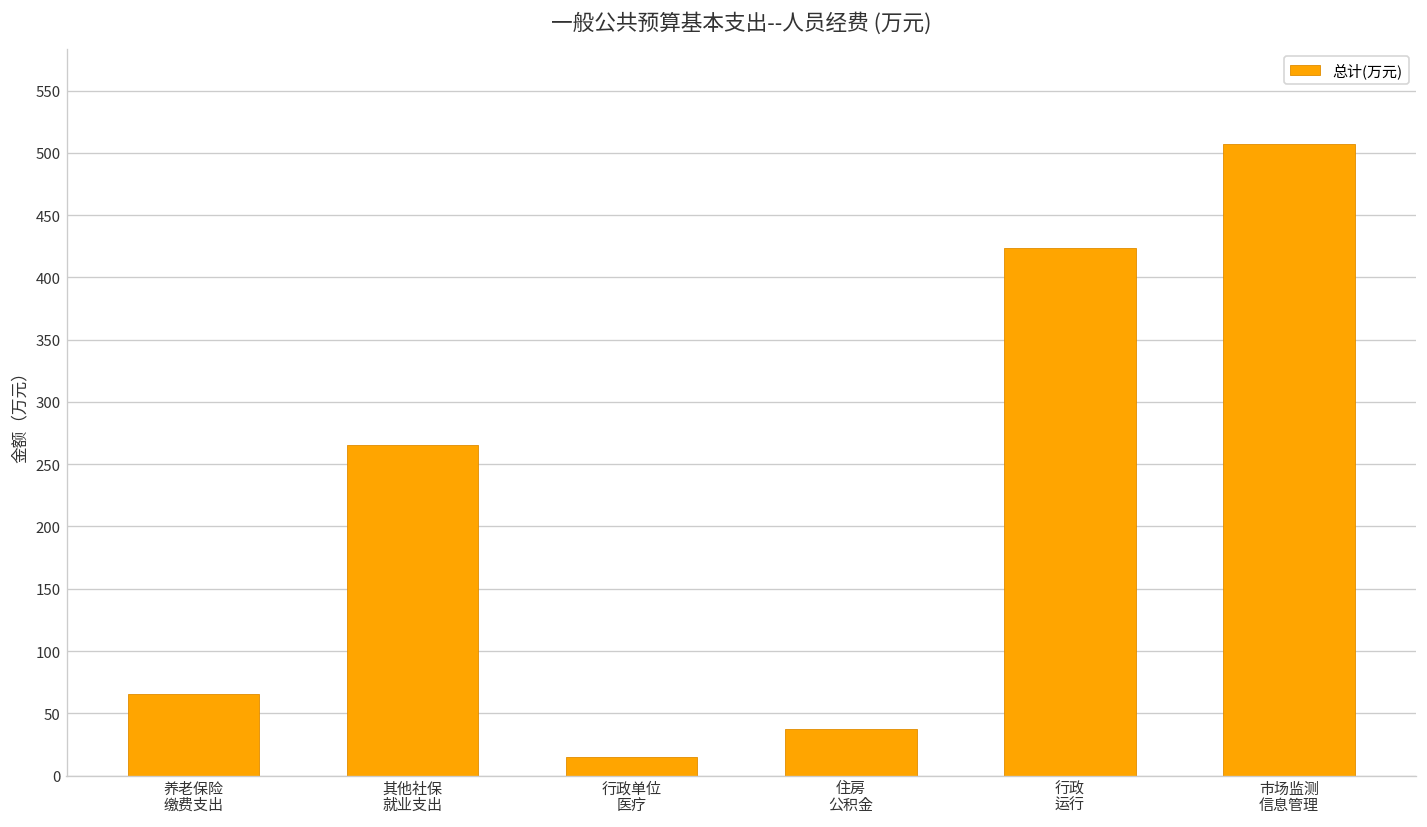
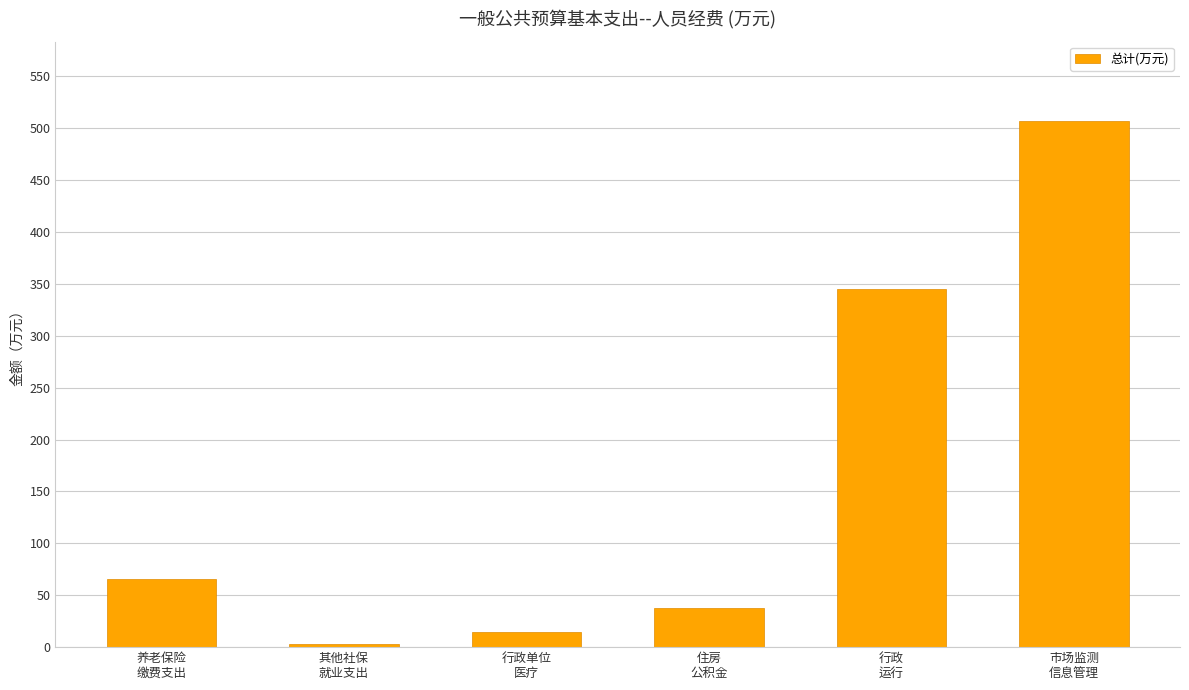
  {
    "养老保险 缴费支出": 65,
-   "其他社保 就业支出": 266,
+   "其他社保 就业支出": 3,
    "行政单位 医疗": 15,
    "住房 公积金": 37,
-   "行政 运行": 423,
+   "行政 运行": 345,
    "市场监测 信息管理": 507
  }
